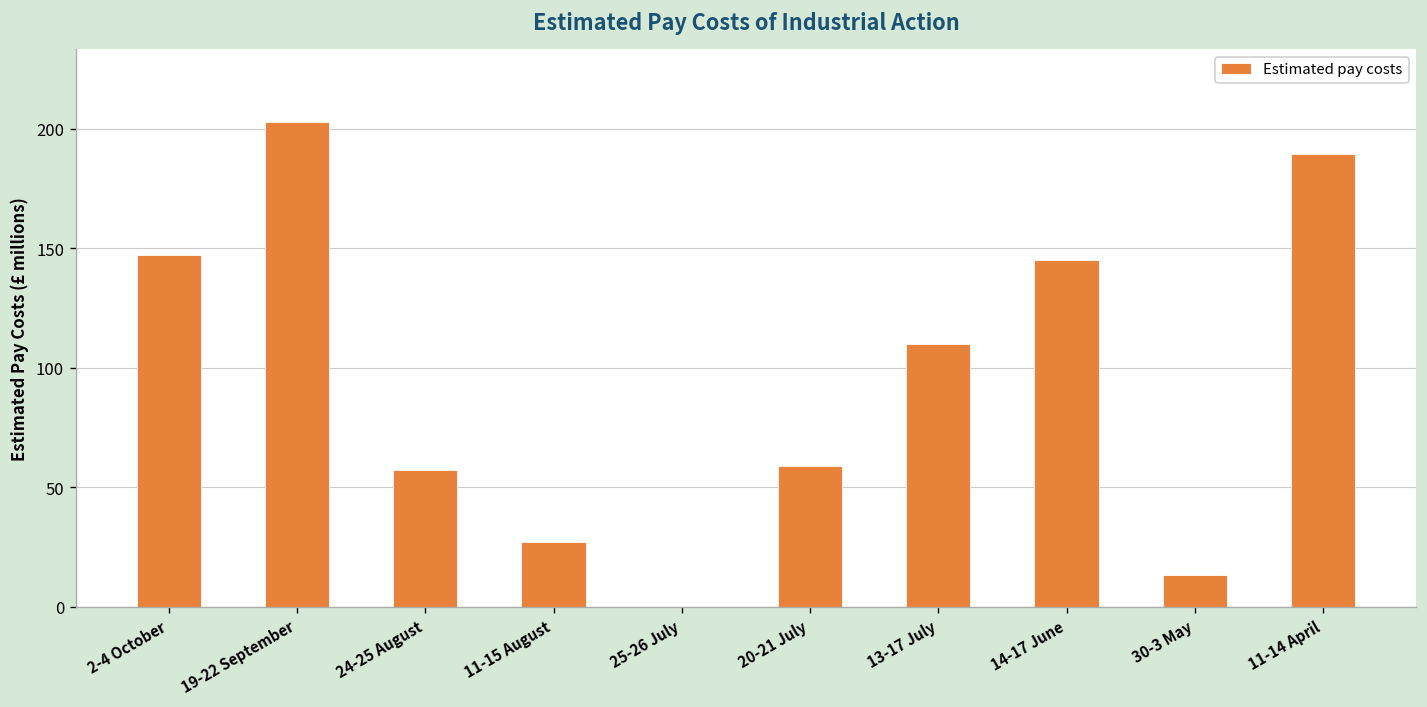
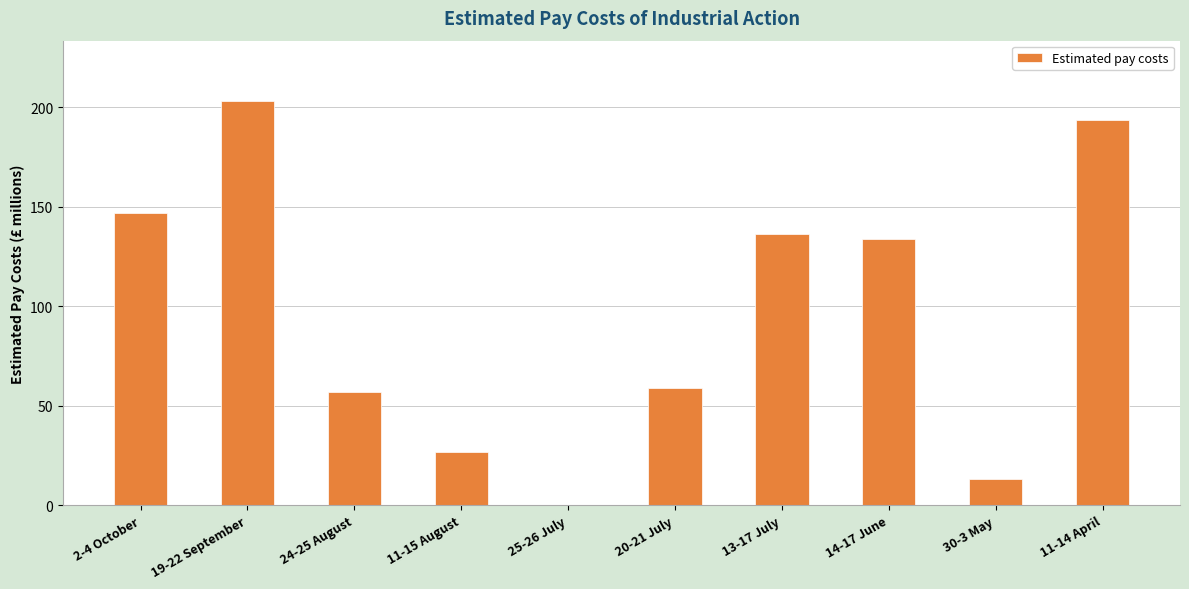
  {
    "2-4 October": 147,
    "19-22 September": 203,
    "24-25 August": 57,
    "11-15 August": 27,
    "25-26 July": 0,
    "20-21 July": 59,
-   "13-17 July": 110,
-   "14-17 June": 145,
+   "13-17 July": 137,
+   "14-17 June": 134,
    "30-3 May": 13,
-   "11-14 April": 189
+   "11-14 April": 194
  }
